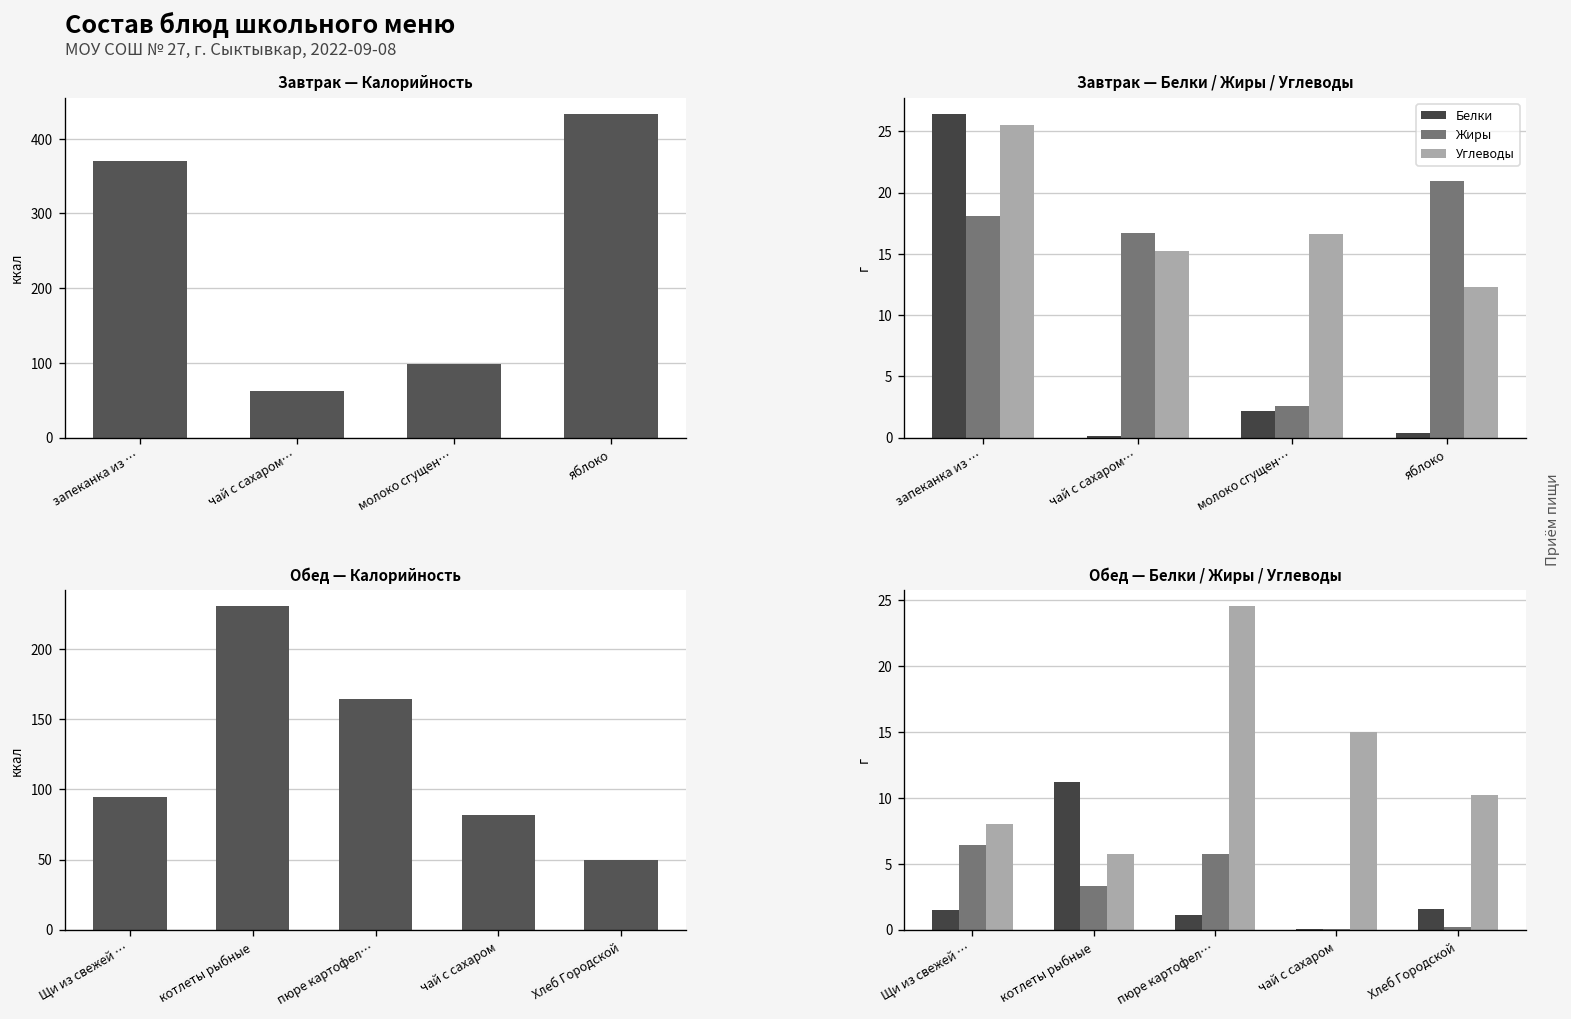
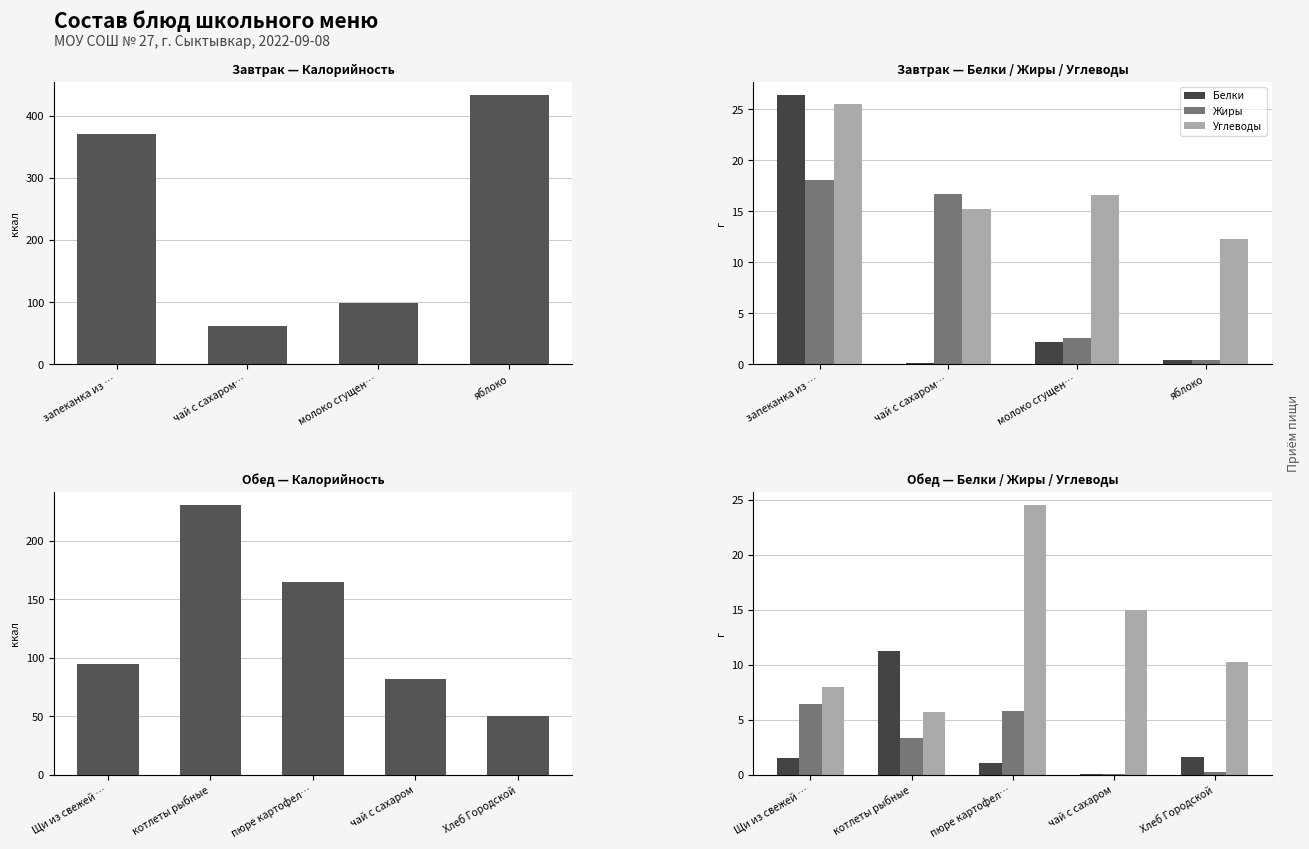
  {
    "Завтрак — Калорийность": {
      "запеканка из …": 370,
      "чай с сахаром…": 60,
      "молоко сгущен…": 100,
      "яблоко": 430
    },
    "Завтрак — Белки / Жиры / Углеводы": {
      "Белки": {
        "запеканка из …": 26.4,
        "молоко сгущен…": 2.2,
        "яблоко": 0.4
      },
      "Жиры": {
        "запеканка из …": 18.1,
        "чай с сахаром…": 16.7,
        "молоко сгущен…": 2.6,
-       "яблоко": 21.0
+       "яблоко": 0.4
      },
      "Углеводы": {
        "запеканка из …": 25.5,
        "чай с сахаром…": 15.2,
        "молоко сгущен…": 16.7,
        "яблоко": 12.3
      }
    },
    "Обед — Калорийность": {
      "Щи из свежей …": 94,
      "котлеты рыбные": 231,
      "пюре картофел…": 165,
      "чай с сахаром": 82,
      "Хлеб Городской": 50
    },
    "Обед — Белки / Жиры / Углеводы": {
      "Белки": {
        "Щи из свежей …": 1.5,
        "котлеты рыбные": 11.2,
        "пюре картофел…": 1.1,
        "Хлеб Городской": 1.6
      },
      "Жиры": {
        "Щи из свежей …": 6.4,
        "котлеты рыбные": 3.3,
        "пюре картофел…": 5.8
      },
      "Углеводы": {
        "Щи из свежей …": 8.0,
        "котлеты рыбные": 5.7,
        "пюре картофел…": 24.5,
        "чай с сахаром": 15.0,
        "Хлеб Городской": 10.2
      }
    }
  }
